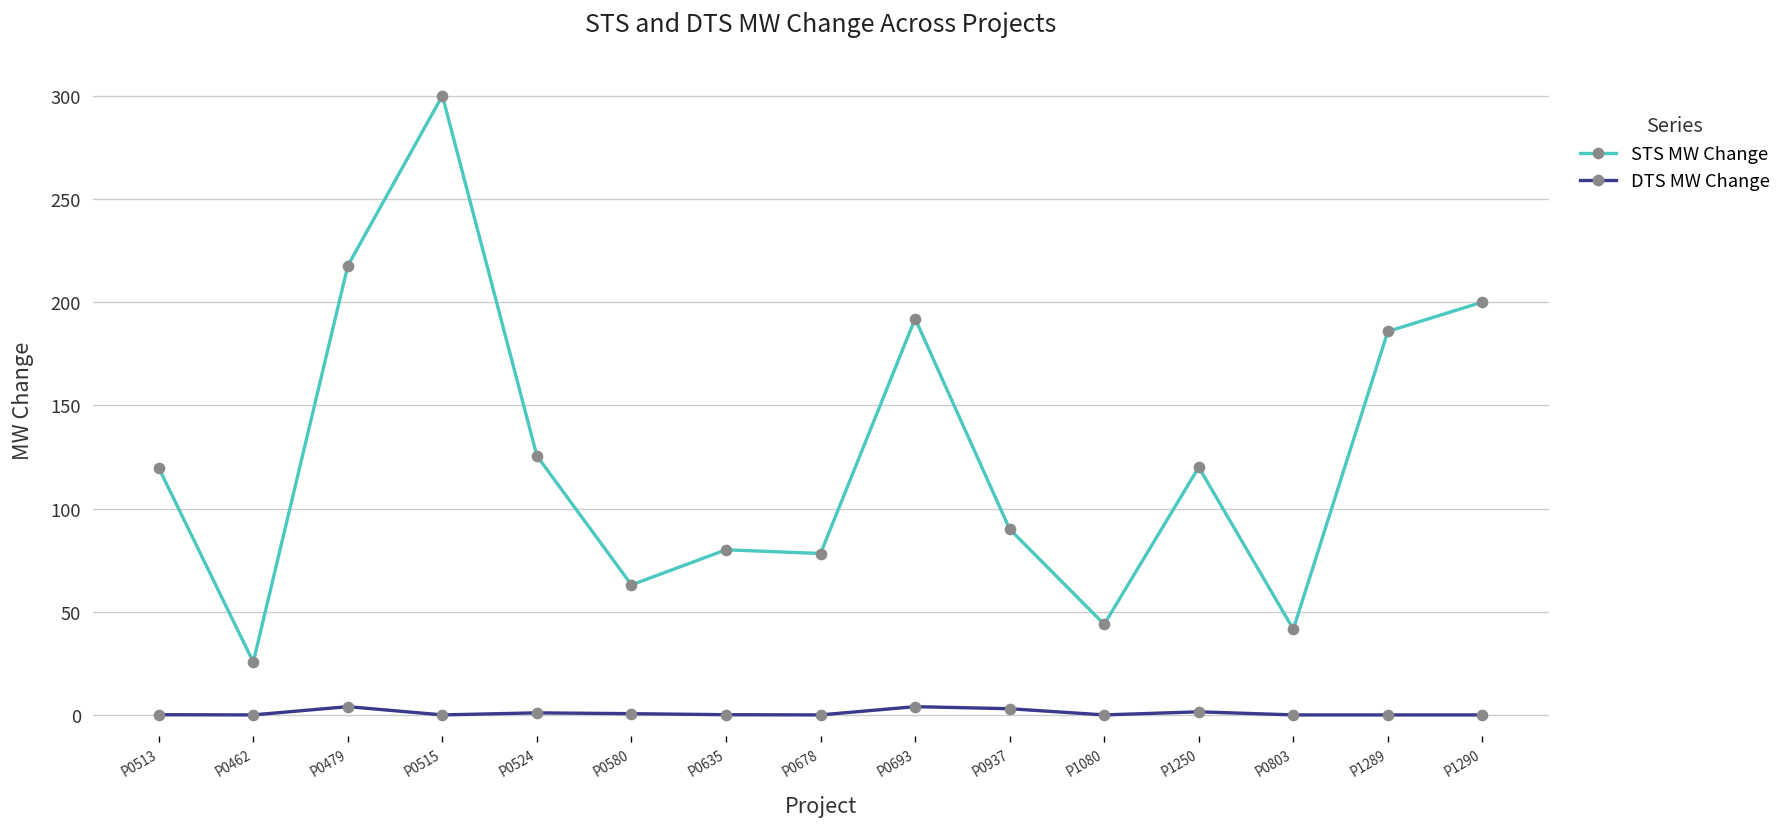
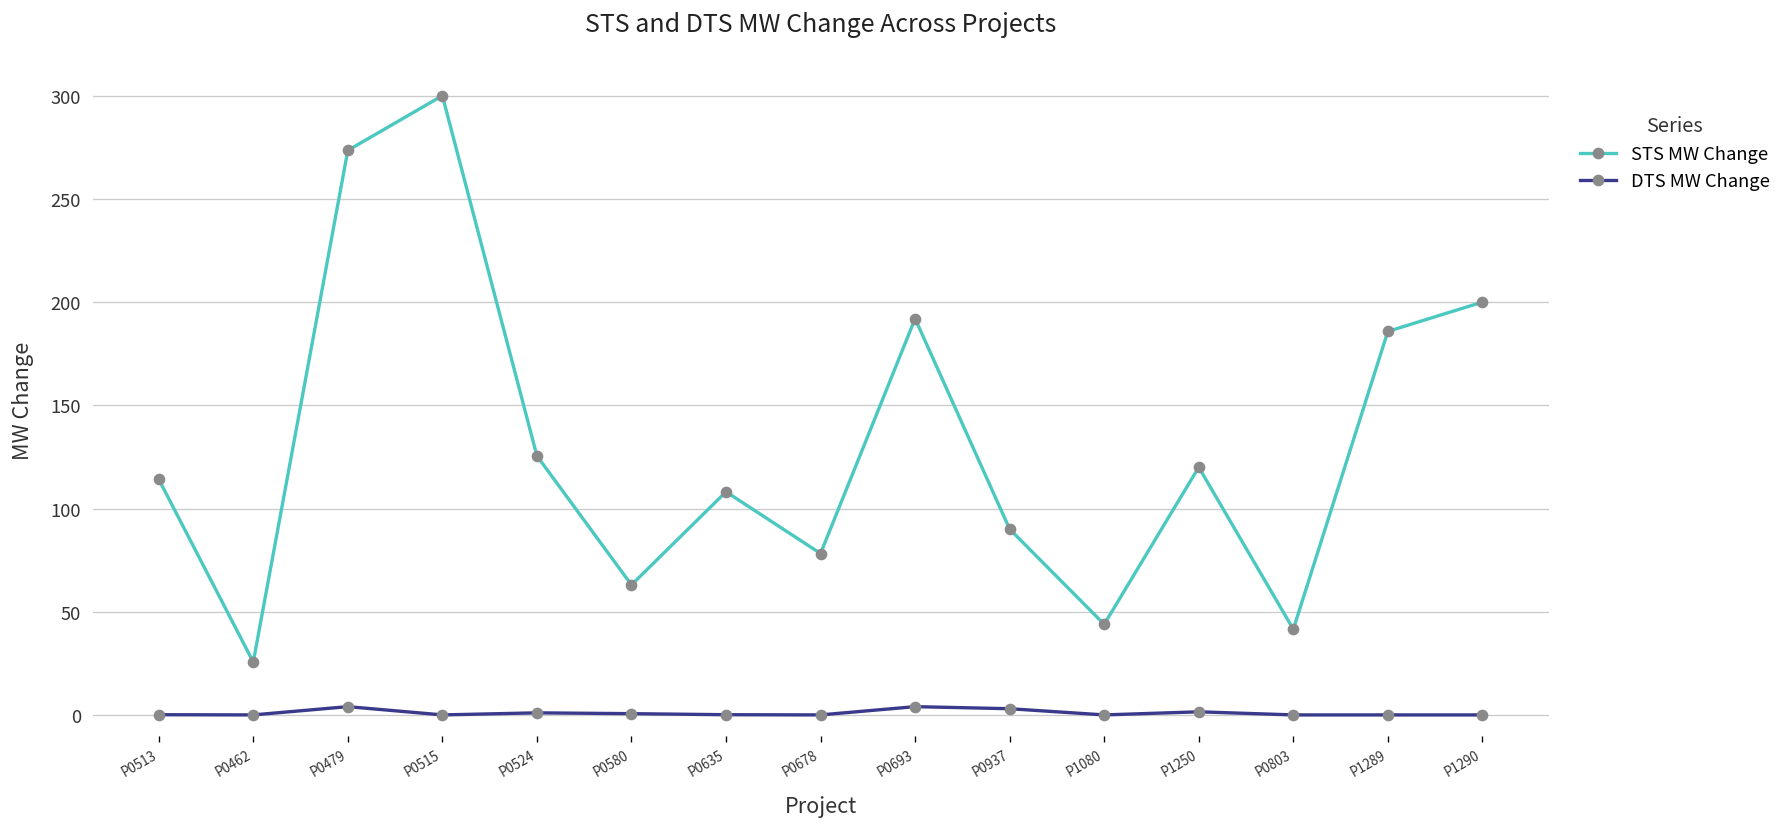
  {
    "STS MW Change": {
-     "P0513": 120,
+     "P0513": 114,
      "P0462": 26,
-     "P0479": 218,
+     "P0479": 274,
      "P0515": 300,
      "P0524": 126,
      "P0580": 63,
-     "P0635": 80,
+     "P0635": 108,
      "P0678": 78,
      "P0693": 192,
      "P0937": 90,
      "P1080": 44,
      "P1250": 120,
      "P0803": 42,
      "P1289": 186,
      "P1290": 200
    },
    "DTS MW Change": {
      "P0513": 0,
      "P0462": 0,
      "P0479": 4,
      "P0515": 0,
      "P0524": 1,
      "P0580": 1,
      "P0635": 0,
      "P0678": 0,
      "P0693": 4,
      "P0937": 3,
      "P1080": 0,
      "P1250": 2,
      "P0803": 0,
      "P1289": 0,
      "P1290": 0
    }
  }
